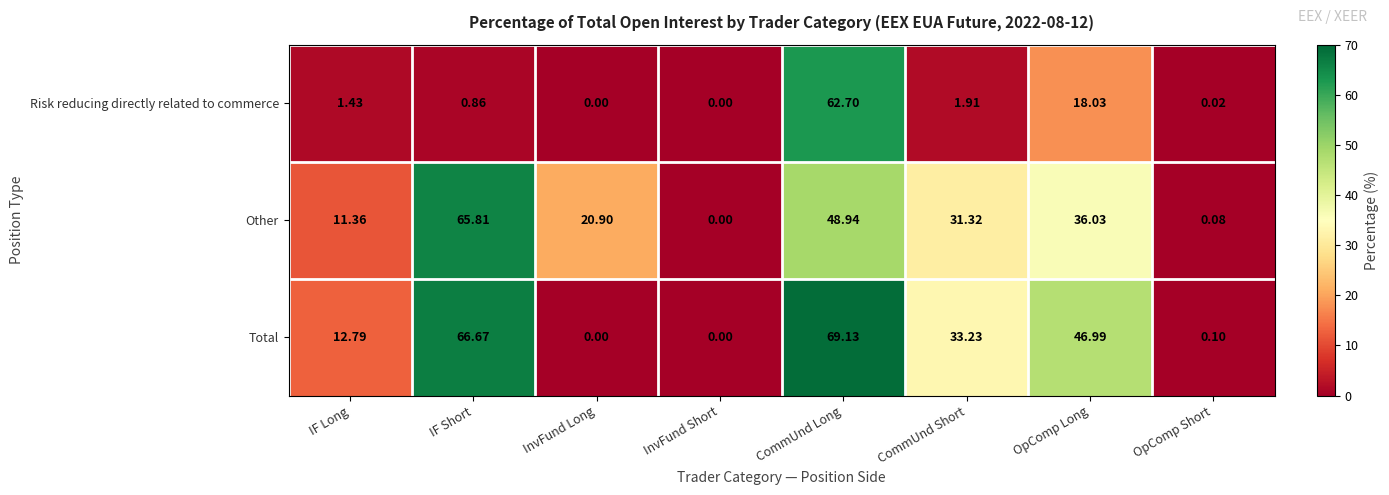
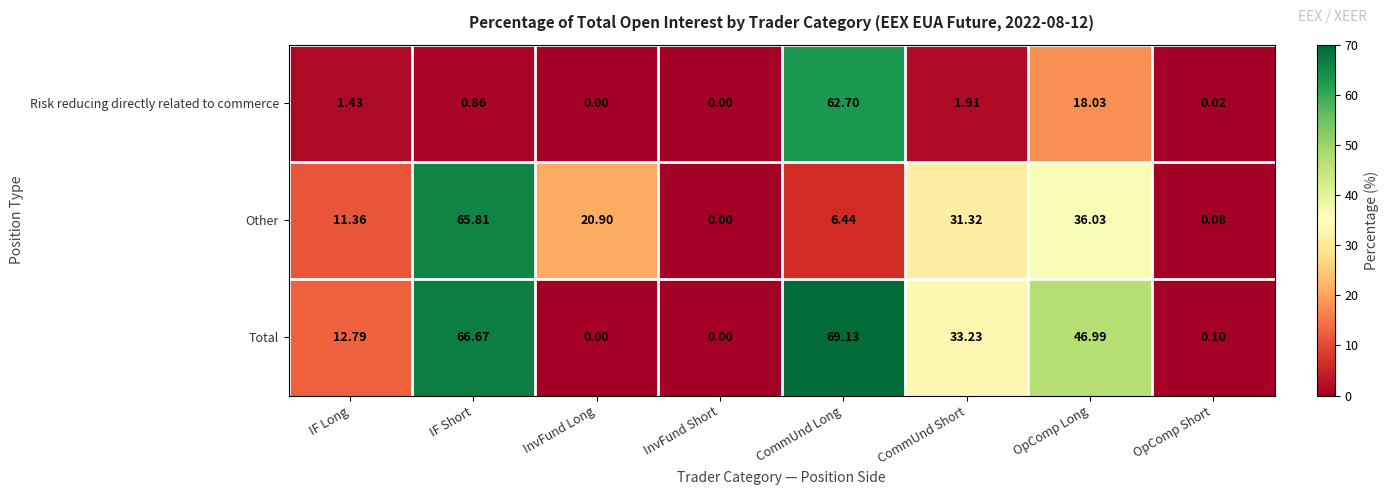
  {
    "Risk reducing directly related to commerce": {
      "IF Long": 1.43,
      "IF Short": 0.86,
      "InvFund Long": 0.00,
      "InvFund Short": 0.00,
      "CommUnd Long": 62.70,
      "CommUnd Short": 1.91,
      "OpComp Long": 18.03,
      "OpComp Short": 0.02
    },
    "Other": {
      "IF Long": 11.36,
      "IF Short": 65.81,
      "InvFund Long": 20.90,
      "InvFund Short": 0.00,
-     "CommUnd Long": 48.94,
+     "CommUnd Long": 6.44,
      "CommUnd Short": 31.32,
      "OpComp Long": 36.03,
      "OpComp Short": 0.08
    },
    "Total": {
      "IF Long": 12.79,
      "IF Short": 66.67,
      "InvFund Long": 0.00,
      "InvFund Short": 0.00,
      "CommUnd Long": 69.13,
      "CommUnd Short": 33.23,
      "OpComp Long": 46.99,
      "OpComp Short": 0.10
    }
  }
